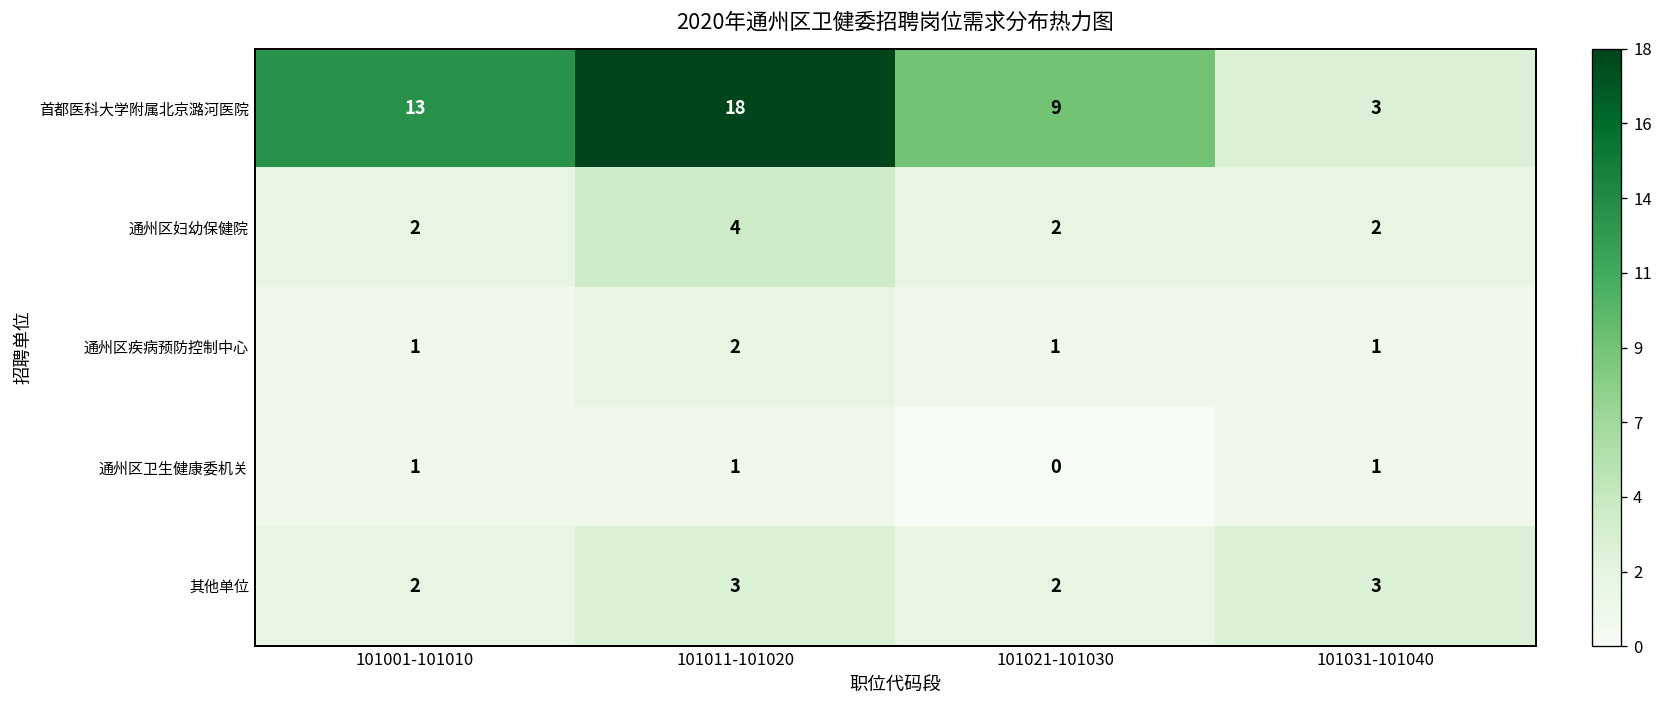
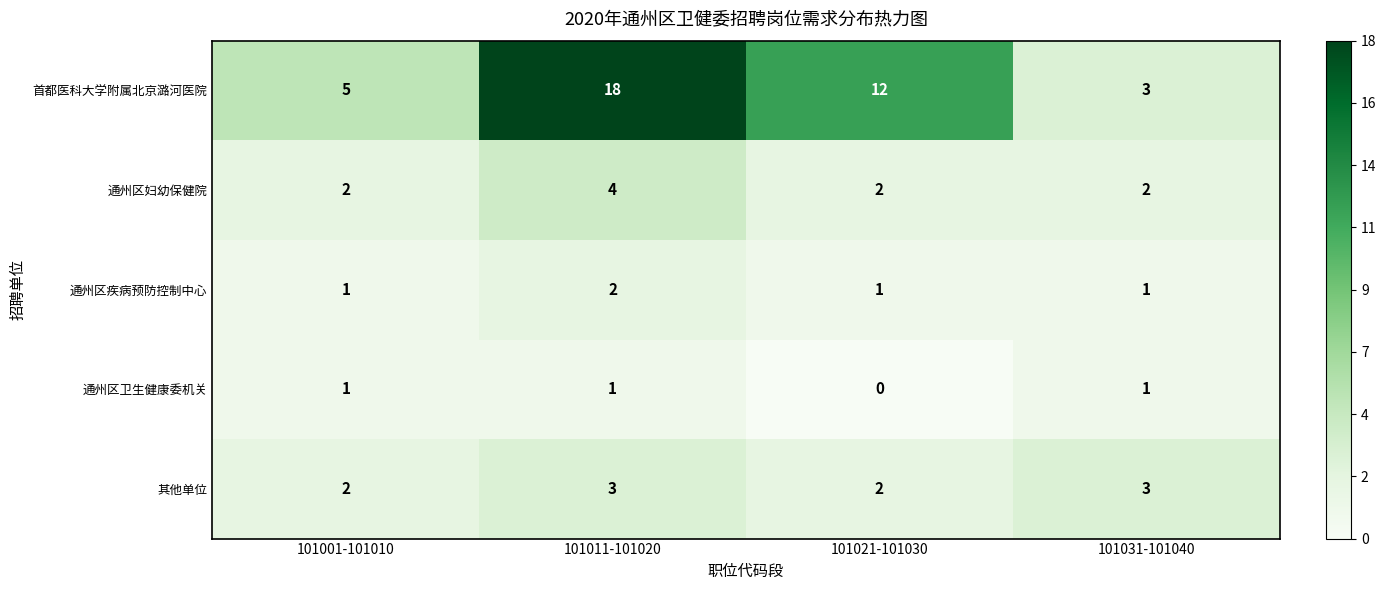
  {
    "首都医科大学附属北京潞河医院": {
-     "101001-101010": 13,
+     "101001-101010": 5,
      "101011-101020": 18,
-     "101021-101030": 9,
+     "101021-101030": 12,
      "101031-101040": 3
    },
    "通州区妇幼保健院": {
      "101001-101010": 2,
      "101011-101020": 4,
      "101021-101030": 2,
      "101031-101040": 2
    },
    "通州区疾病预防控制中心": {
      "101001-101010": 1,
      "101011-101020": 2,
      "101021-101030": 1,
      "101031-101040": 1
    },
    "通州区卫生健康委机关": {
      "101001-101010": 1,
      "101011-101020": 1,
      "101021-101030": 0,
      "101031-101040": 1
    },
    "其他单位": {
      "101001-101010": 2,
      "101011-101020": 3,
      "101021-101030": 2,
      "101031-101040": 3
    }
  }
